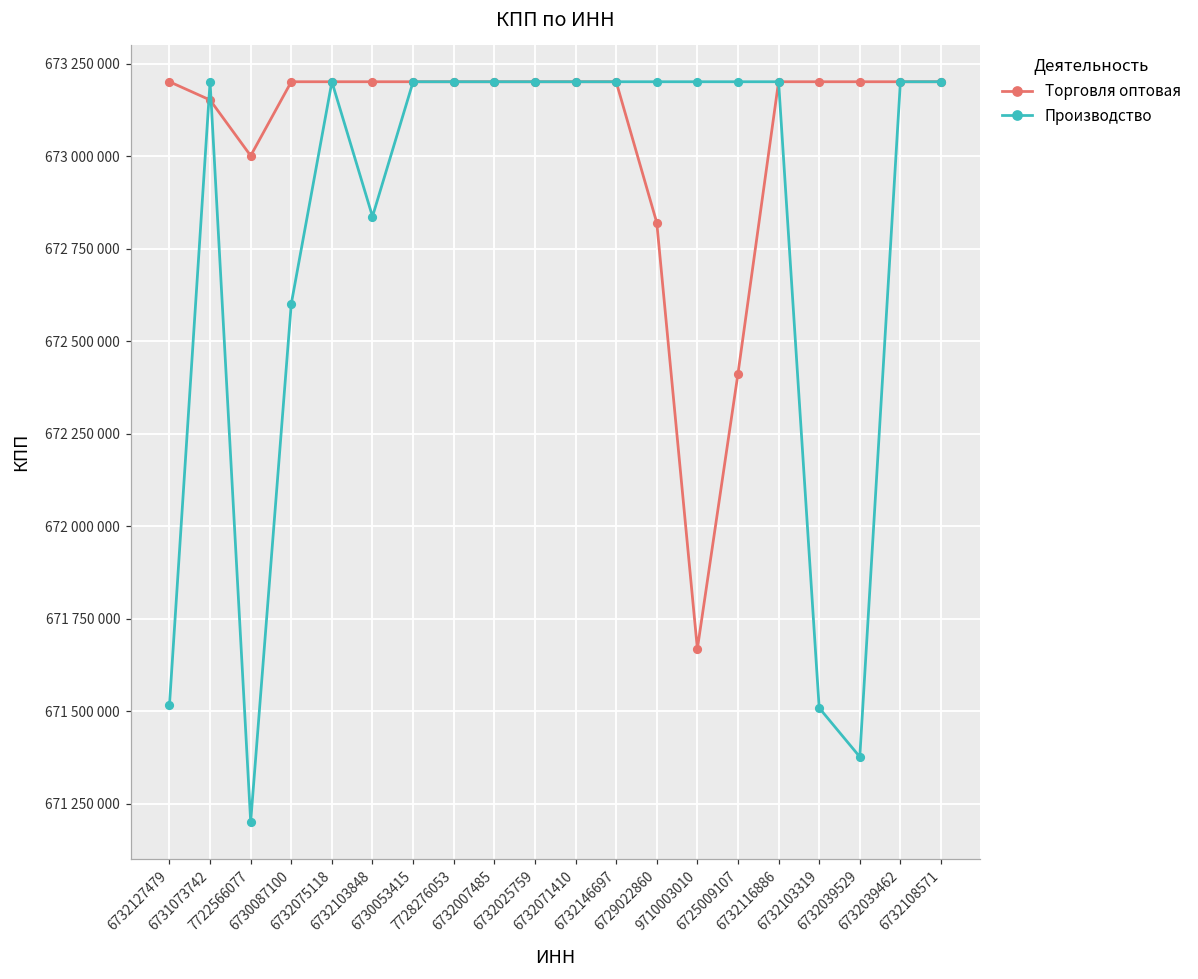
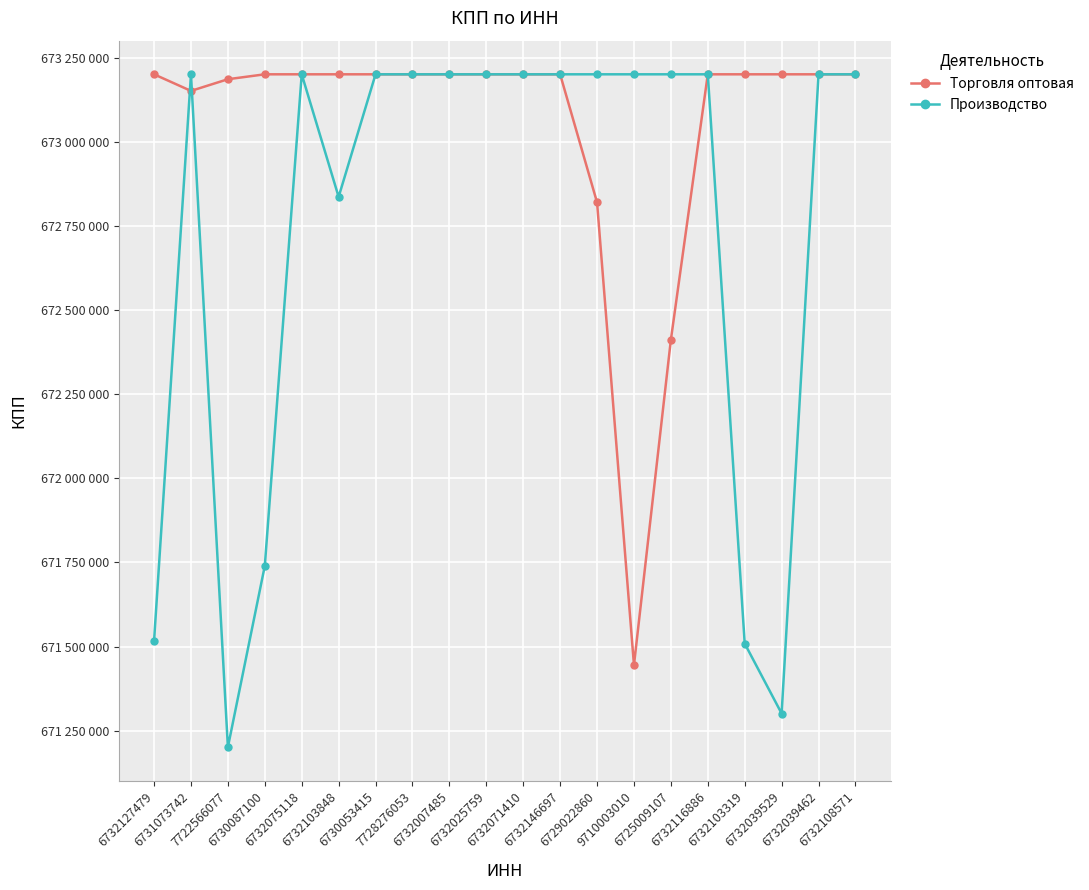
  {
    "Торговля оптовая": {
      "6732127479": 673200000,
      "6731073742": 673150000,
-     "7722566077": 673000000,
+     "7722566077": 673190000,
      "6730087100": 673200000,
      "6732103848": 673200000,
      "6729022860": 672820000,
-     "9710003010": 671670000,
+     "9710003010": 671450000,
      "6725009107": 672410000,
      "6732103319": 673200000,
      "6732039529": 673200000
    },
    "Производство": {
      "6732127479": 671520000,
      "6731073742": 673200000,
      "7722566077": 671200000,
-     "6730087100": 672600000,
+     "6730087100": 671740000,
      "6732103848": 672840000,
      "6729022860": 673200000,
      "9710003010": 673200000,
      "6725009107": 673200000,
      "6732103319": 671510000,
-     "6732039529": 671380000
+     "6732039529": 671300000
    }
  }
